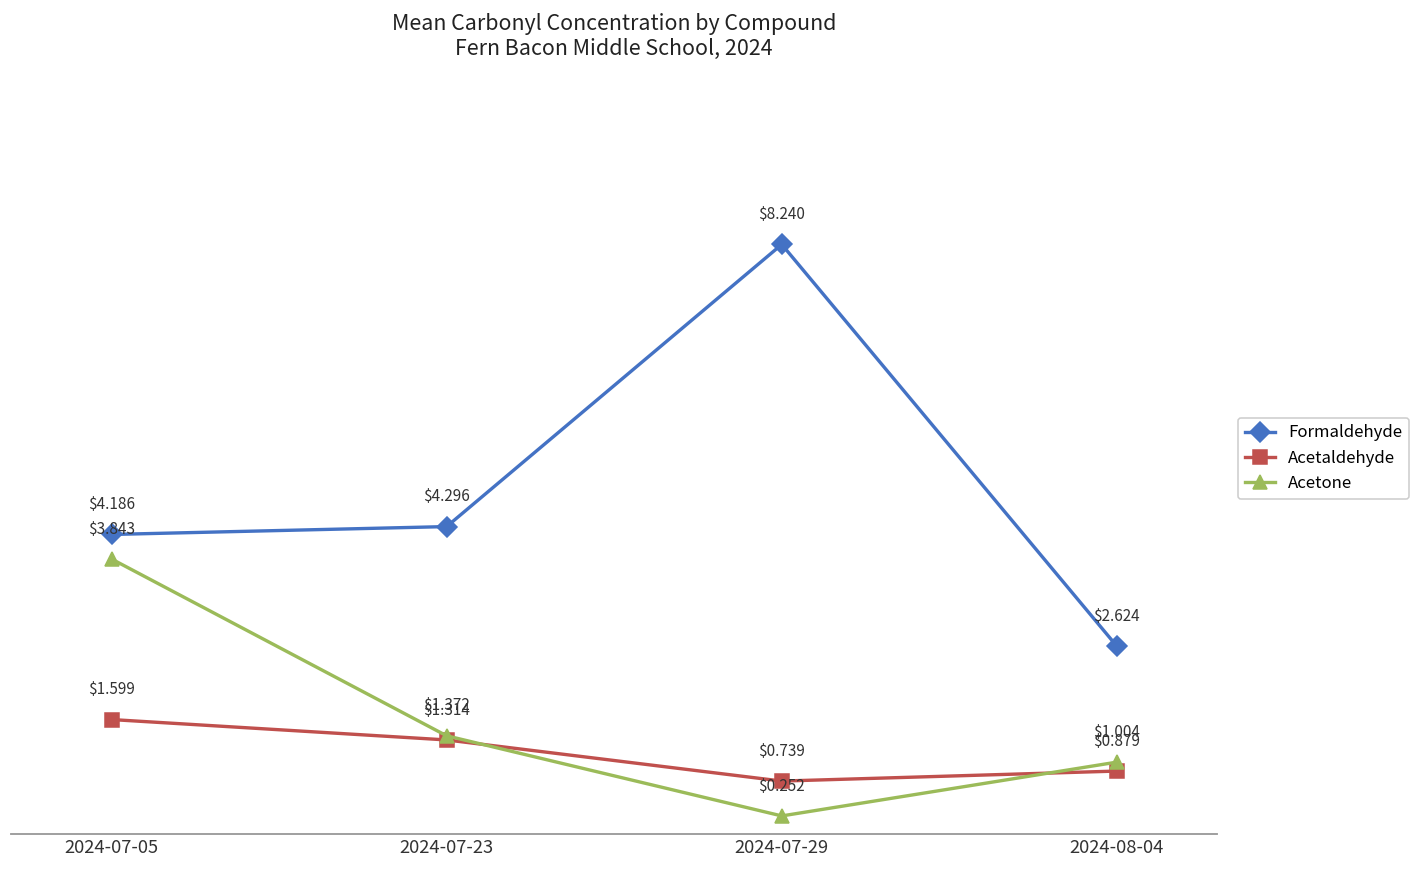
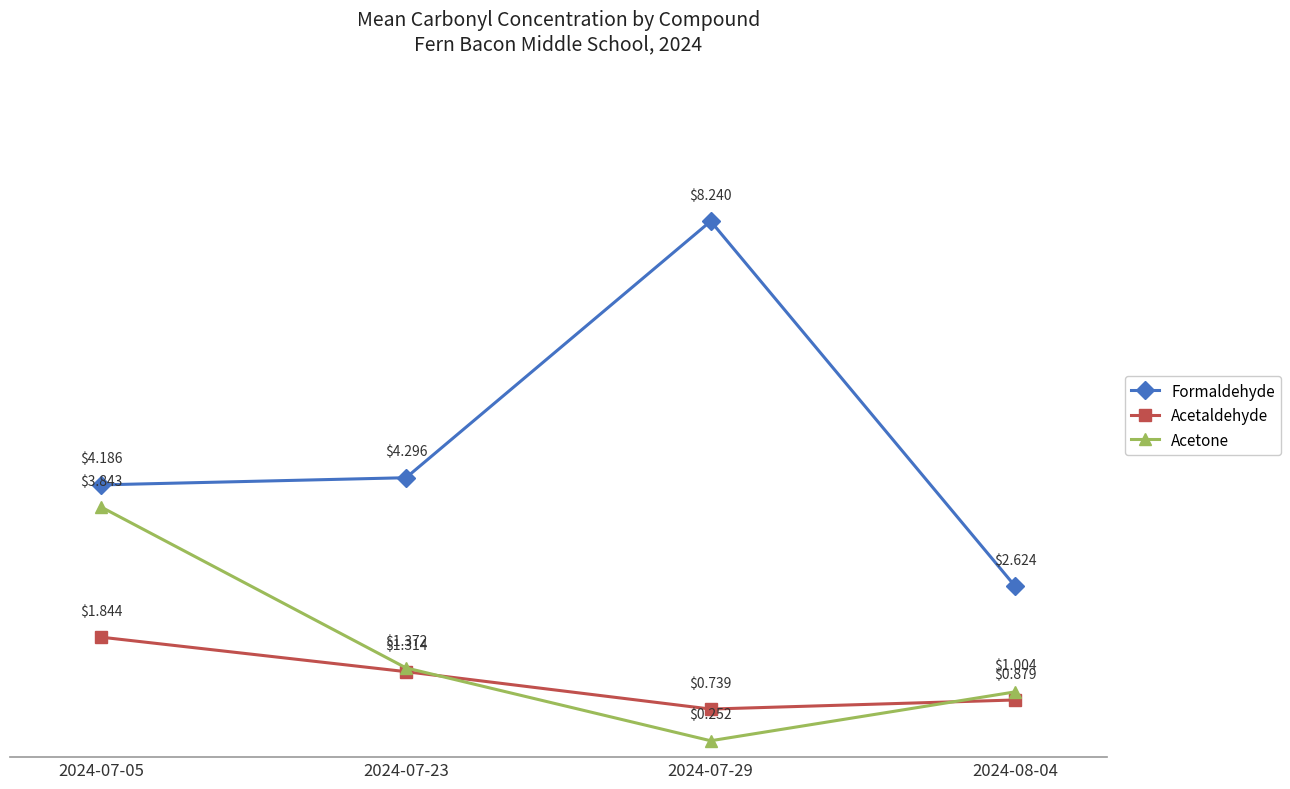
  {
    "Formaldehyde": {
      "2024-07-05": "$4.186",
      "2024-07-23": "$4.296",
      "2024-07-29": "$8.240",
      "2024-08-04": "$2.624"
    },
    "Acetaldehyde": {
-     "2024-07-05": "$1.599",
+     "2024-07-05": "$1.844",
      "2024-07-29": "$0.739"
    }
  }
